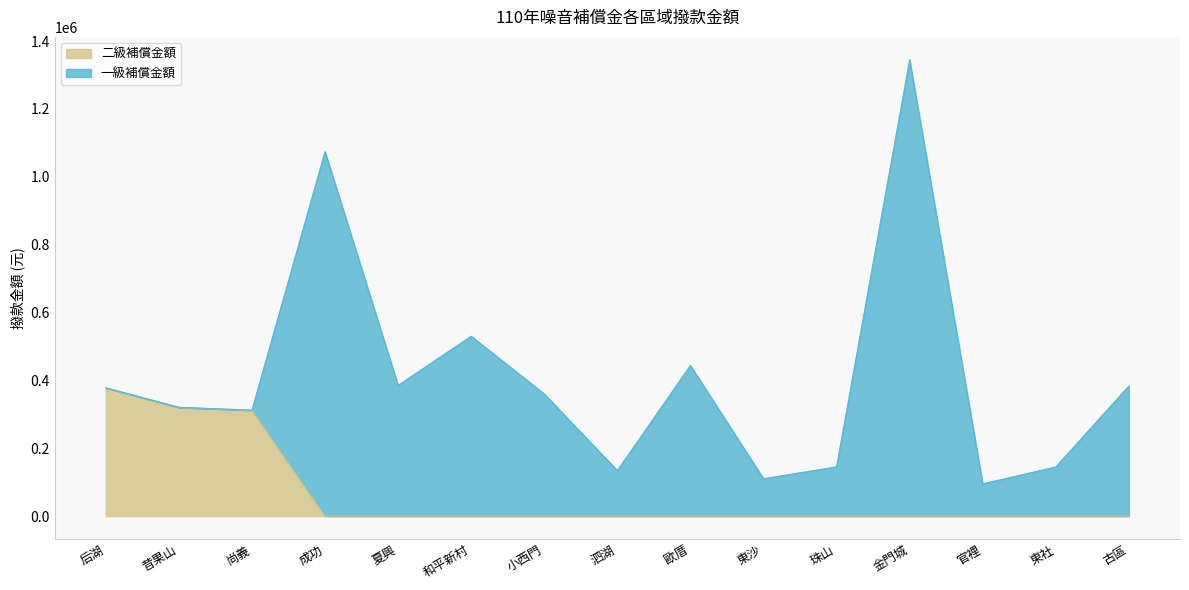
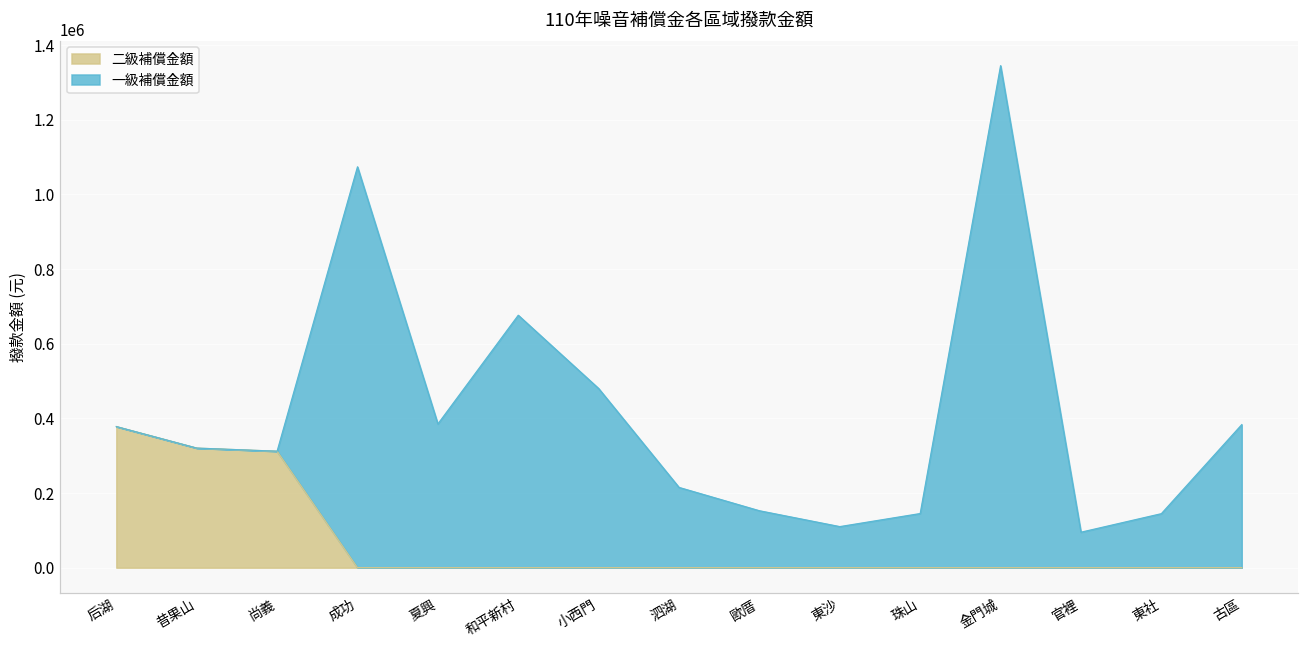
  {
    "二級補償金額": {
      "成功": 0,
      "夏興": 0,
      "和平新村": 0,
      "小西門": 0,
      "泗湖": 0,
      "歐厝": 0,
      "東沙": 0,
      "珠山": 0,
      "金門城": 0,
      "官裡": 0,
      "東社": 0,
      "古區": 0
    },
    "一級補償金額": {
      "成功": 1070000,
      "夏興": 390000,
-     "和平新村": 530000,
-     "小西門": 360000,
-     "泗湖": 130000,
-     "歐厝": 440000,
+     "和平新村": 680000,
+     "小西門": 480000,
+     "泗湖": 220000,
+     "歐厝": 150000,
      "東沙": 110000,
      "珠山": 150000,
      "金門城": 1350000,
      "官裡": 100000,
      "東社": 140000,
      "古區": 380000
    }
  }
